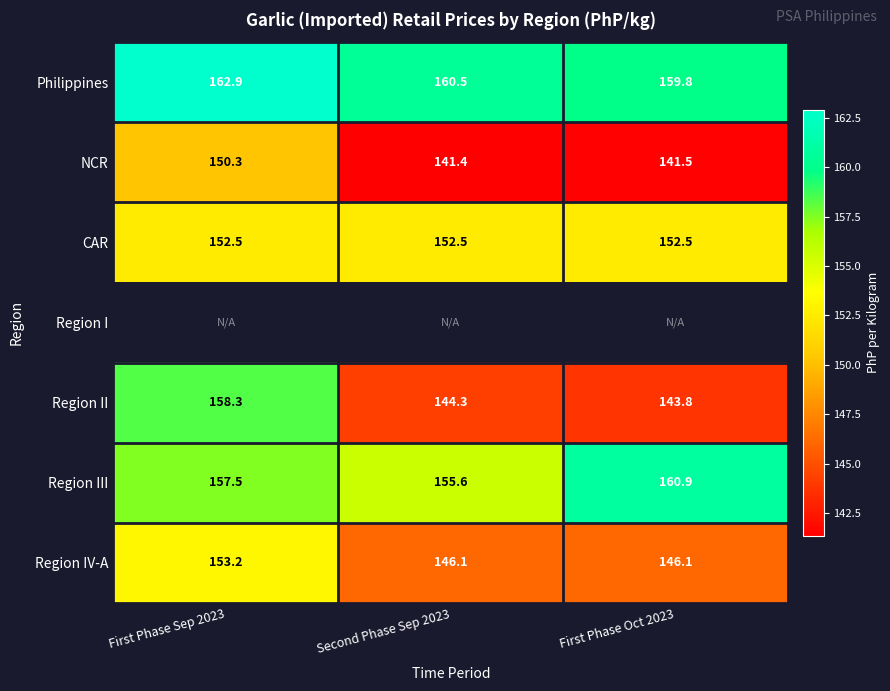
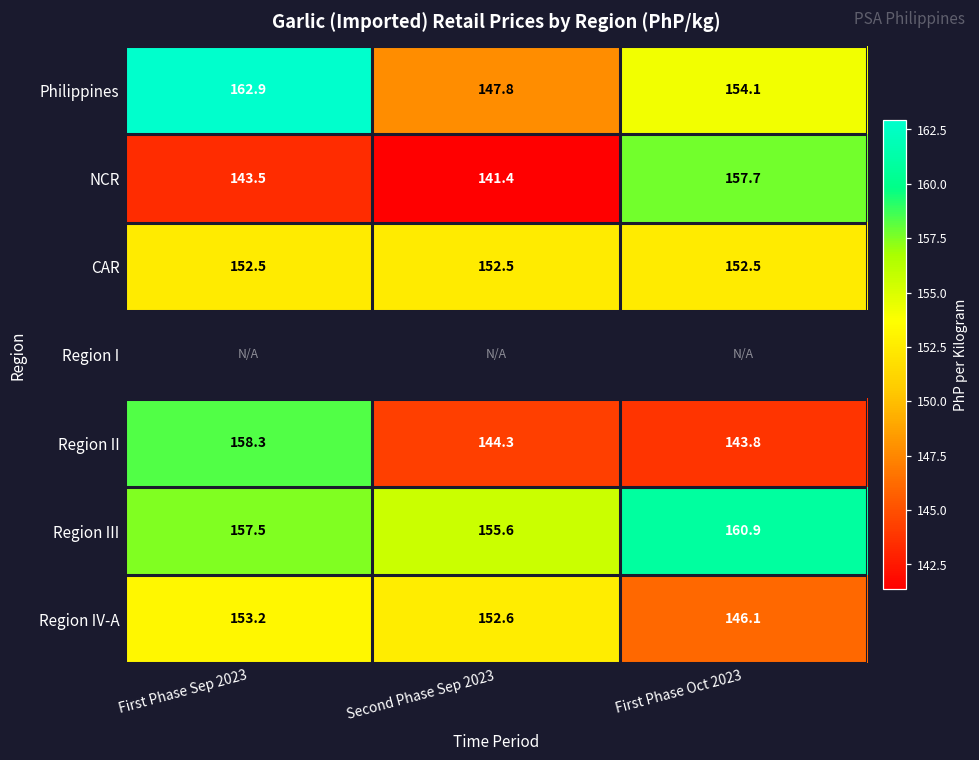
  {
    "Philippines": {
      "First Phase Sep 2023": 162.9,
-     "Second Phase Sep 2023": 160.5,
-     "First Phase Oct 2023": 159.8
+     "Second Phase Sep 2023": 147.8,
+     "First Phase Oct 2023": 154.1
    },
    "NCR": {
-     "First Phase Sep 2023": 150.3,
+     "First Phase Sep 2023": 143.5,
      "Second Phase Sep 2023": 141.4,
-     "First Phase Oct 2023": 141.5
+     "First Phase Oct 2023": 157.7
    },
    "CAR": {
      "First Phase Sep 2023": 152.5,
      "Second Phase Sep 2023": 152.5,
      "First Phase Oct 2023": 152.5
    },
    "Region II": {
      "First Phase Sep 2023": 158.3,
      "Second Phase Sep 2023": 144.3,
      "First Phase Oct 2023": 143.8
    },
    "Region III": {
      "First Phase Sep 2023": 157.5,
      "Second Phase Sep 2023": 155.6,
      "First Phase Oct 2023": 160.9
    },
    "Region IV-A": {
      "First Phase Sep 2023": 153.2,
-     "Second Phase Sep 2023": 146.1,
+     "Second Phase Sep 2023": 152.6,
      "First Phase Oct 2023": 146.1
    }
  }
